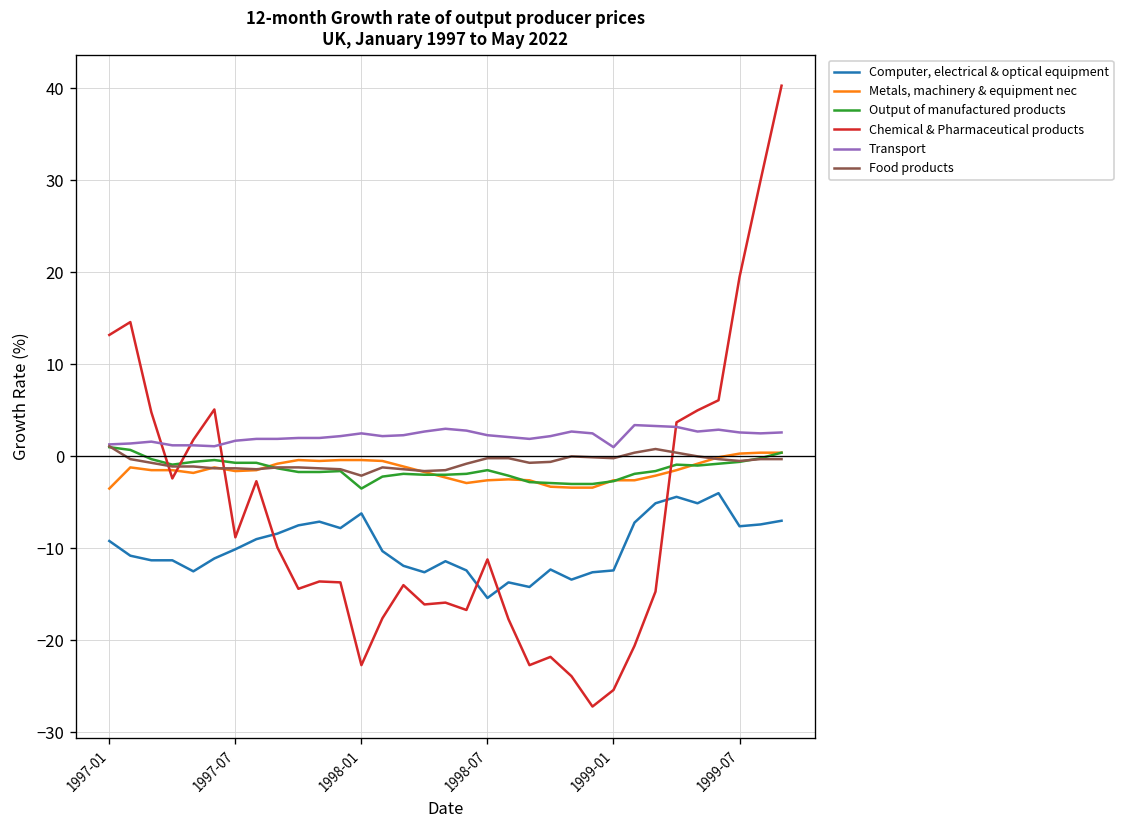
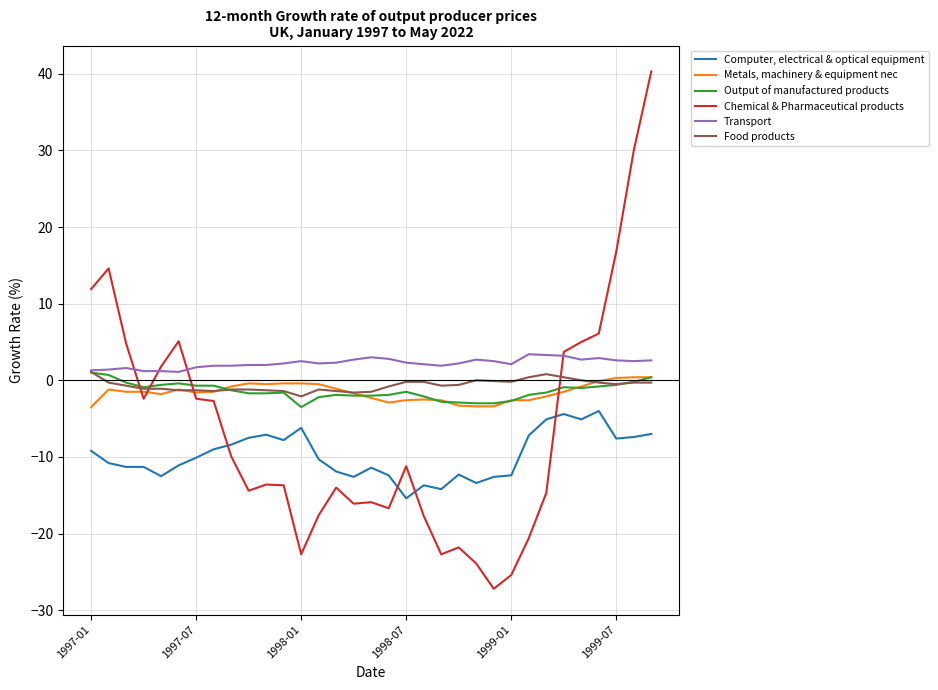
  {
    "Computer, electrical & optical equipment": {
      "1997-01": -9,
      "1997-07": -10,
      "1998-01": -6,
      "1998-07": -15,
      "1999-01": -12,
      "1999-07": -8
    },
    "Metals, machinery & equipment nec": {
      "1997-01": -4,
      "1998-01": 0,
      "1998-07": -3,
      "1999-07": 0
    },
    "Output of manufactured products": {
      "1997-07": -1,
      "1998-01": -4,
      "1998-07": -2
    },
    "Chemical & Pharmaceutical products": {
-     "1997-01": 13,
-     "1997-07": -9,
+     "1997-01": 12,
+     "1997-07": -2,
      "1998-01": -23,
      "1998-07": -11,
      "1999-01": -25,
-     "1999-07": 20
+     "1999-07": 17
    },
    "Transport": {
      "1997-07": 2,
      "1998-01": 3,
      "1998-07": 2,
-     "1999-01": 1,
+     "1999-01": 2,
      "1999-07": 3
    },
    "Food products": {
      "1998-01": -2,
      "1998-07": 0,
      "1999-01": 0
    }
  }
